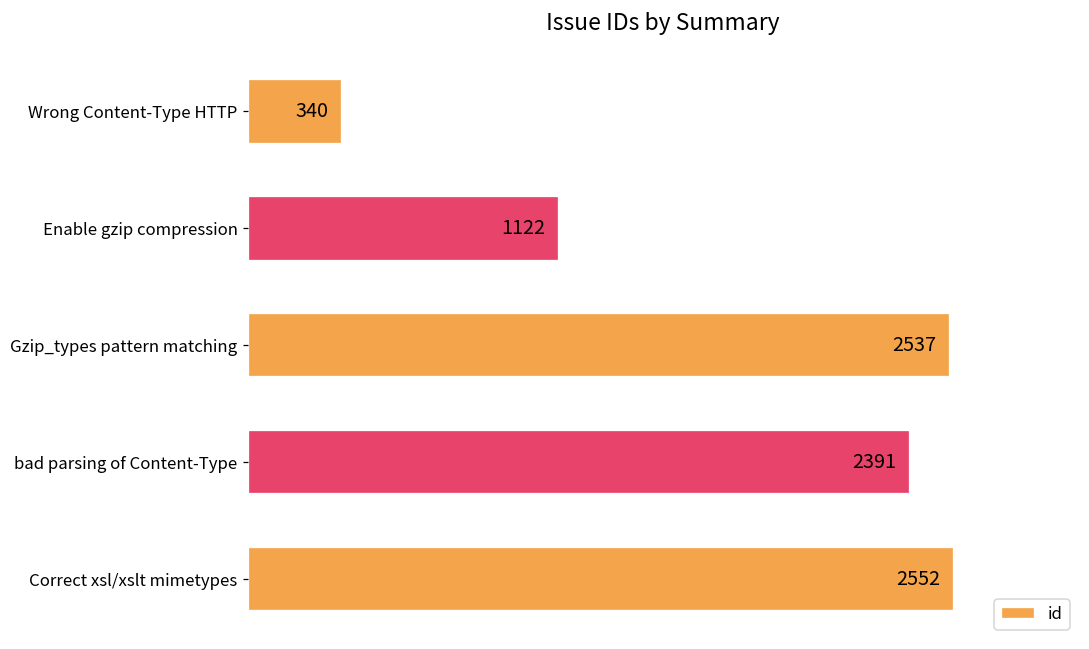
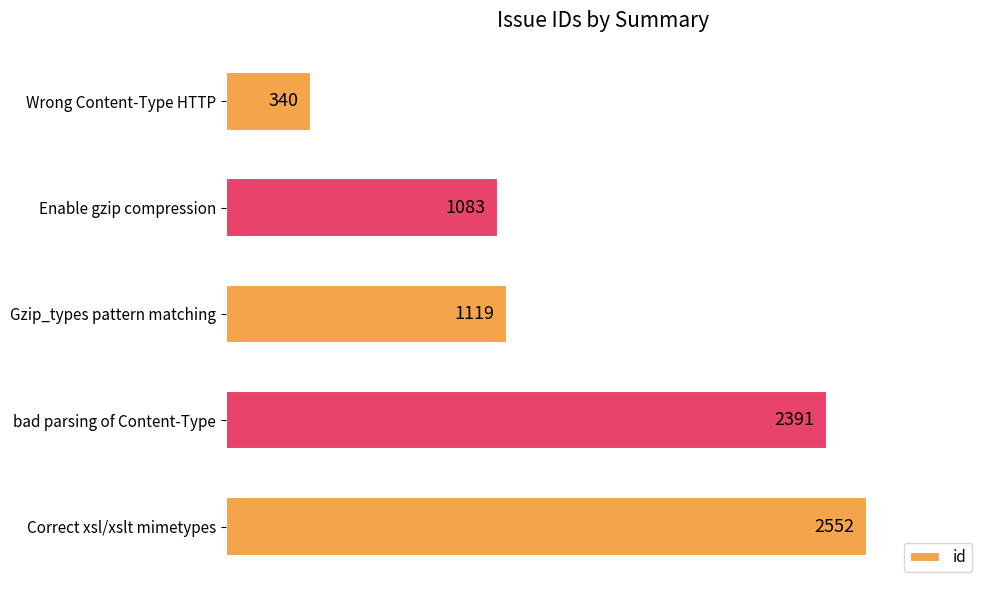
  {
    "Wrong Content-Type HTTP": 340,
-   "Enable gzip compression": 1122,
-   "Gzip_types pattern matching": 2537,
+   "Enable gzip compression": 1083,
+   "Gzip_types pattern matching": 1119,
    "bad parsing of Content-Type": 2391,
    "Correct xsl/xslt mimetypes": 2552
  }
